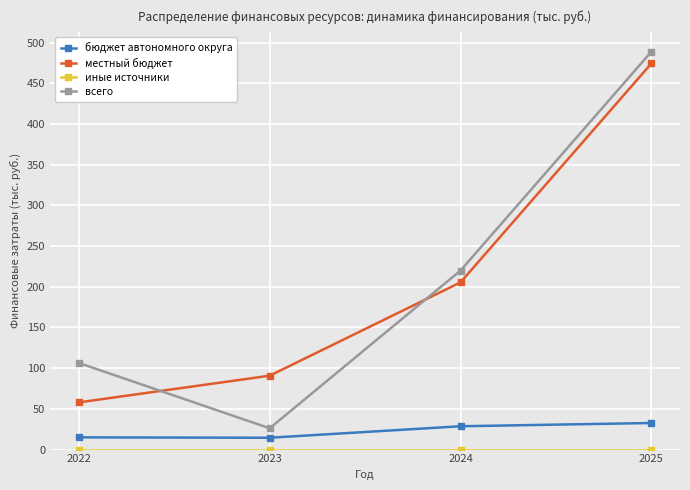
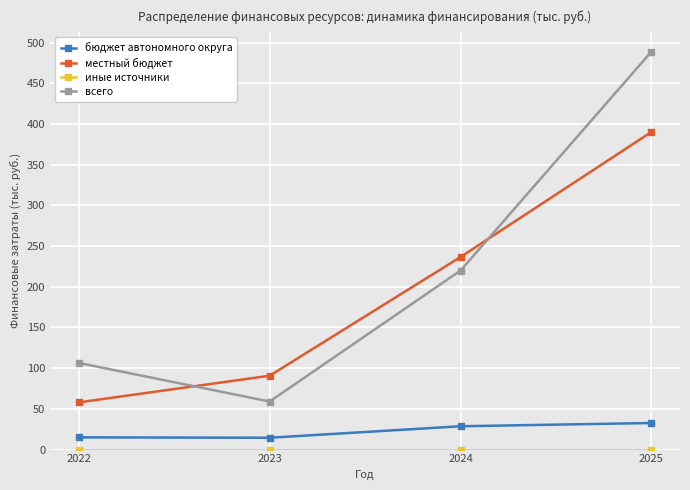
  {
    "бюджет автономного округа": {
      "2022": 10,
      "2023": 10,
      "2024": 30,
      "2025": 30
    },
    "местный бюджет": {
      "2022": 60,
      "2023": 90,
-     "2024": 210,
-     "2025": 470
+     "2024": 240,
+     "2025": 390
    },
    "иные источники": {
      "2022": 0,
      "2023": 0,
      "2024": 0,
      "2025": 0
    },
    "всего": {
      "2022": 110,
-     "2023": 30,
+     "2023": 60,
      "2024": 220,
      "2025": 490
    }
  }
